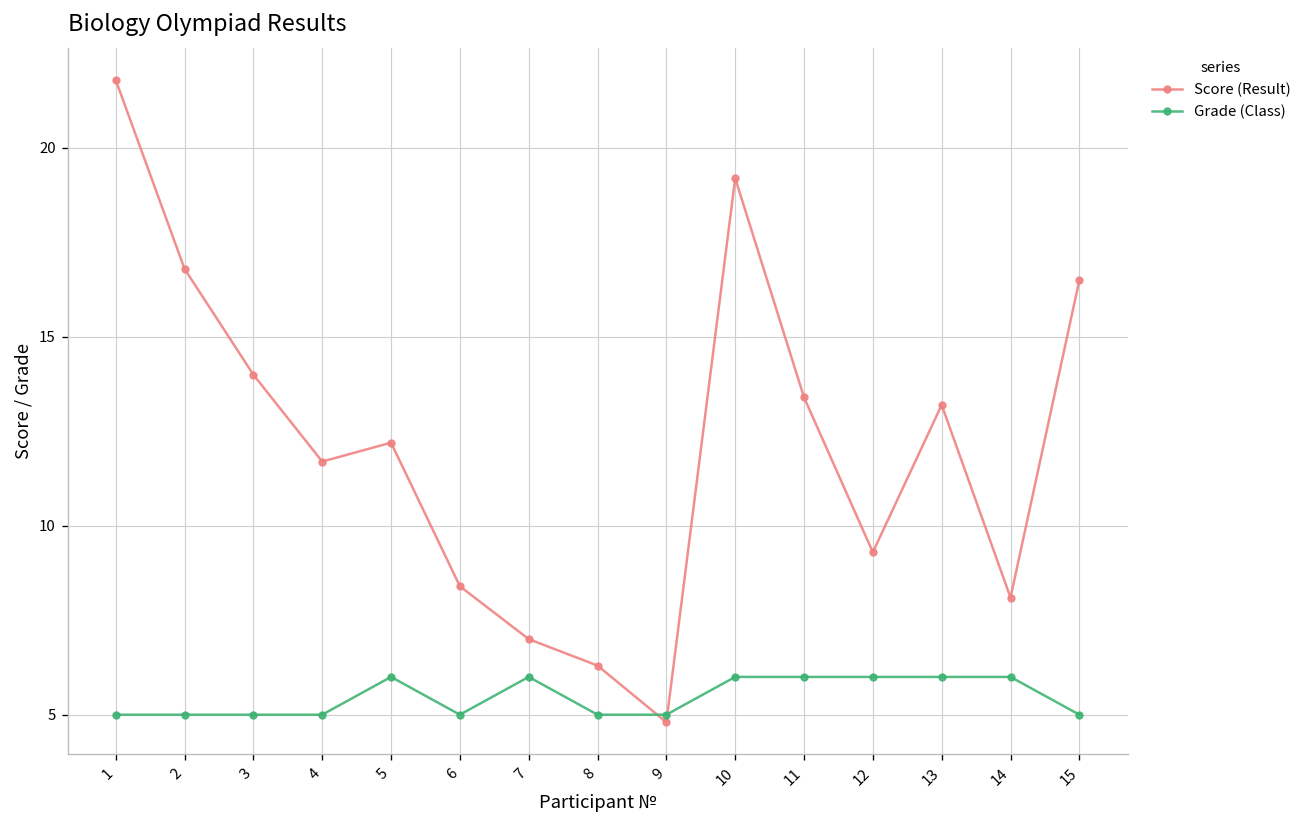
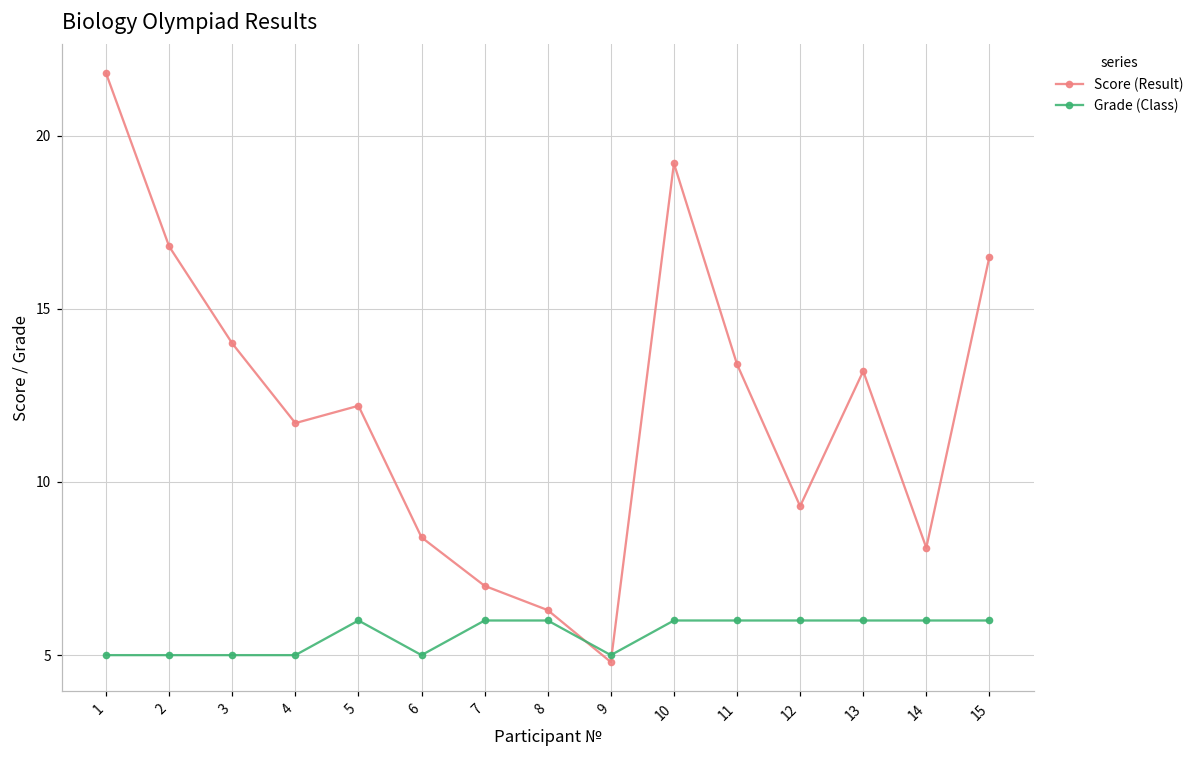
  {
    "Score (Result)": {
      "1": 21.8,
      "2": 16.8,
      "3": 14,
      "4": 11.7,
      "5": 12.2,
      "6": 8.4,
      "7": 7,
      "8": 6.3,
      "9": 4.8,
      "10": 19.2,
      "11": 13.4,
      "12": 9.3,
      "13": 13.2,
      "14": 8.1,
      "15": 16.5
    },
    "Grade (Class)": {
      "1": 5,
      "2": 5,
      "3": 5,
      "4": 5,
      "5": 6,
      "6": 5,
      "7": 6,
-     "8": 5,
+     "8": 6,
      "9": 5,
      "10": 6,
      "11": 6,
      "12": 6,
      "13": 6,
      "14": 6,
-     "15": 5
+     "15": 6
    }
  }
